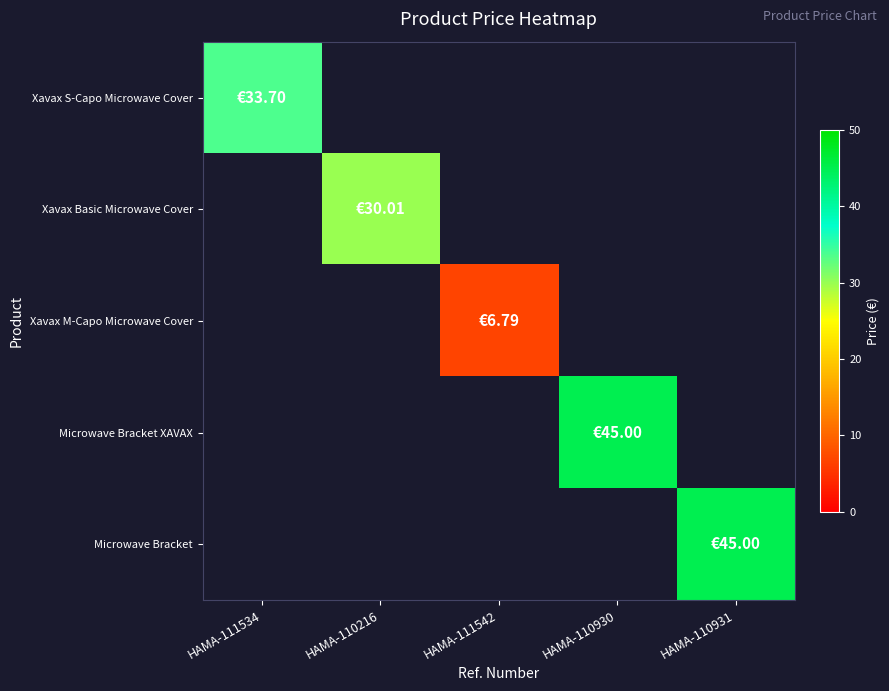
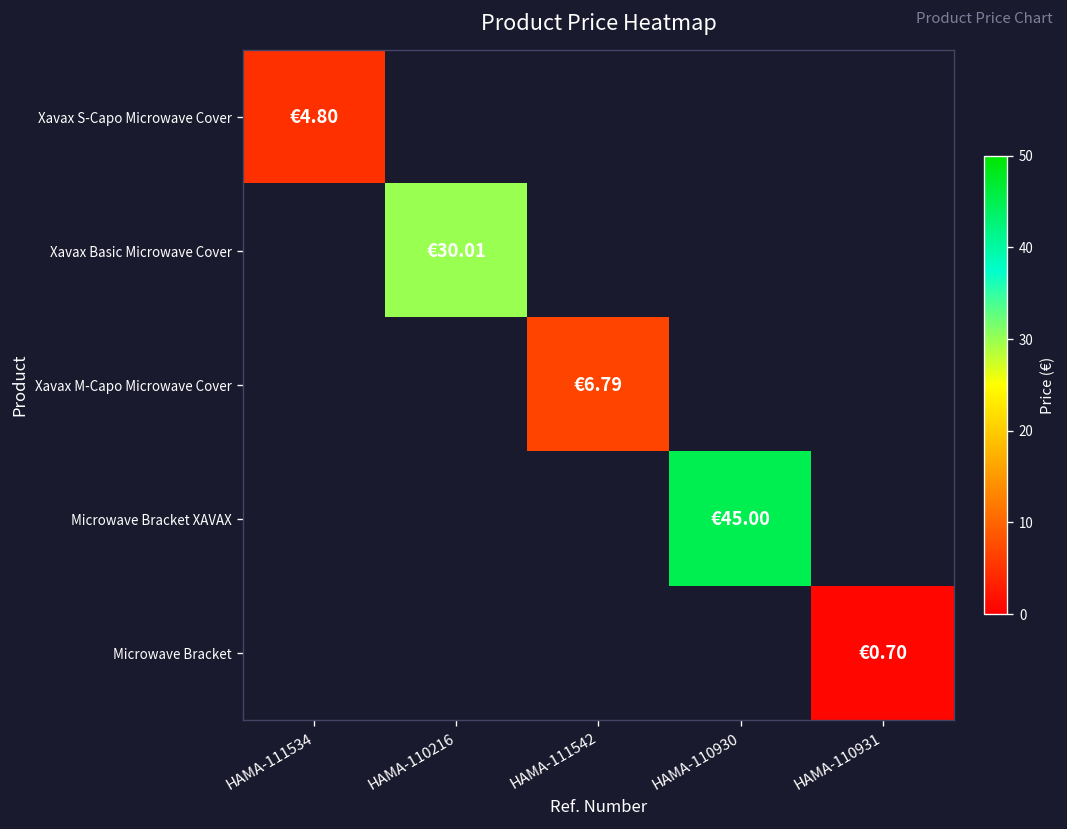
  {
    "Xavax S-Capo Microwave Cover": {
-     "HAMA-111534": "€33.70"
+     "HAMA-111534": "€4.80"
    },
    "Xavax Basic Microwave Cover": {
      "HAMA-110216": "€30.01"
    },
    "Xavax M-Capo Microwave Cover": {
      "HAMA-111542": "€6.79"
    },
    "Microwave Bracket XAVAX": {
      "HAMA-110930": "€45.00"
    },
    "Microwave Bracket": {
-     "HAMA-110931": "€45.00"
+     "HAMA-110931": "€0.70"
    }
  }
